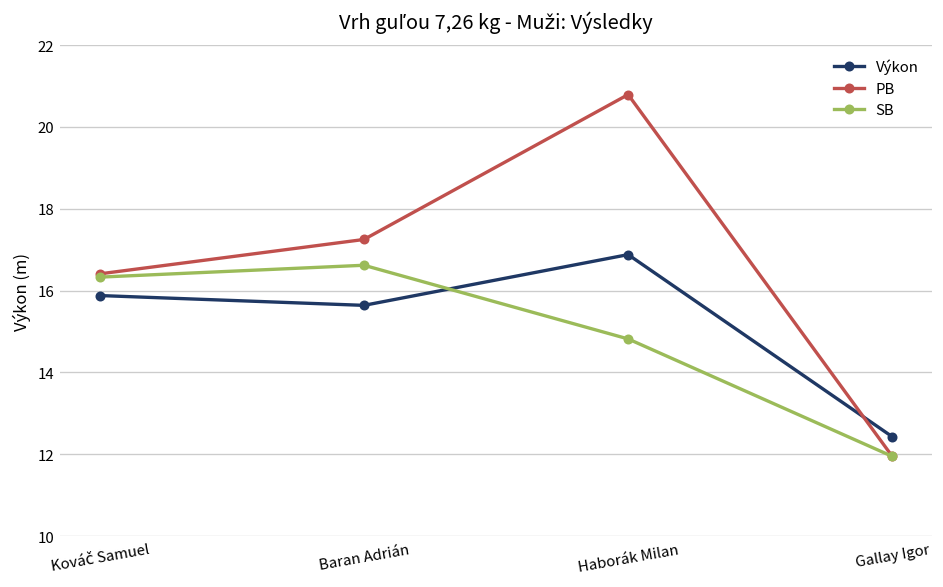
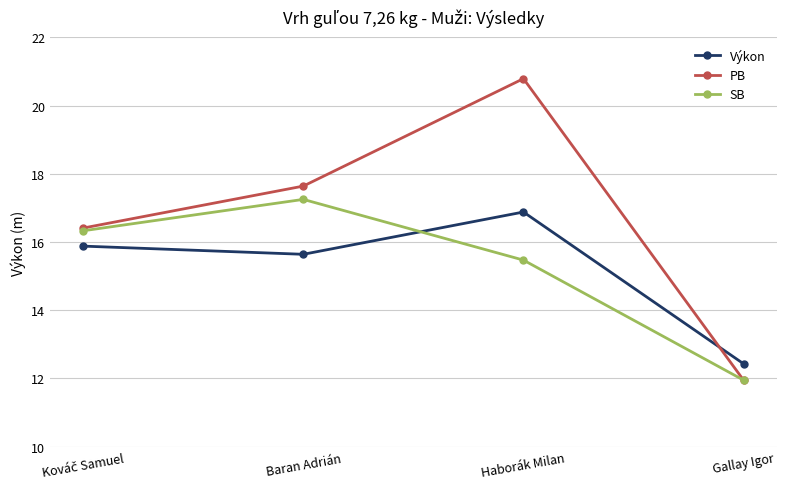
  {
    "Výkon": {
      "Kováč Samuel": 15.9,
      "Baran Adrián": 15.6,
      "Haborák Milan": 16.9,
      "Gallay Igor": 12.4
    },
    "PB": {
      "Kováč Samuel": 16.4,
-     "Baran Adrián": 17.3,
+     "Baran Adrián": 17.6,
      "Haborák Milan": 20.8
    },
    "SB": {
      "Kováč Samuel": 16.3,
-     "Baran Adrián": 16.6,
-     "Haborák Milan": 14.8
+     "Baran Adrián": 17.3,
+     "Haborák Milan": 15.5
    }
  }
